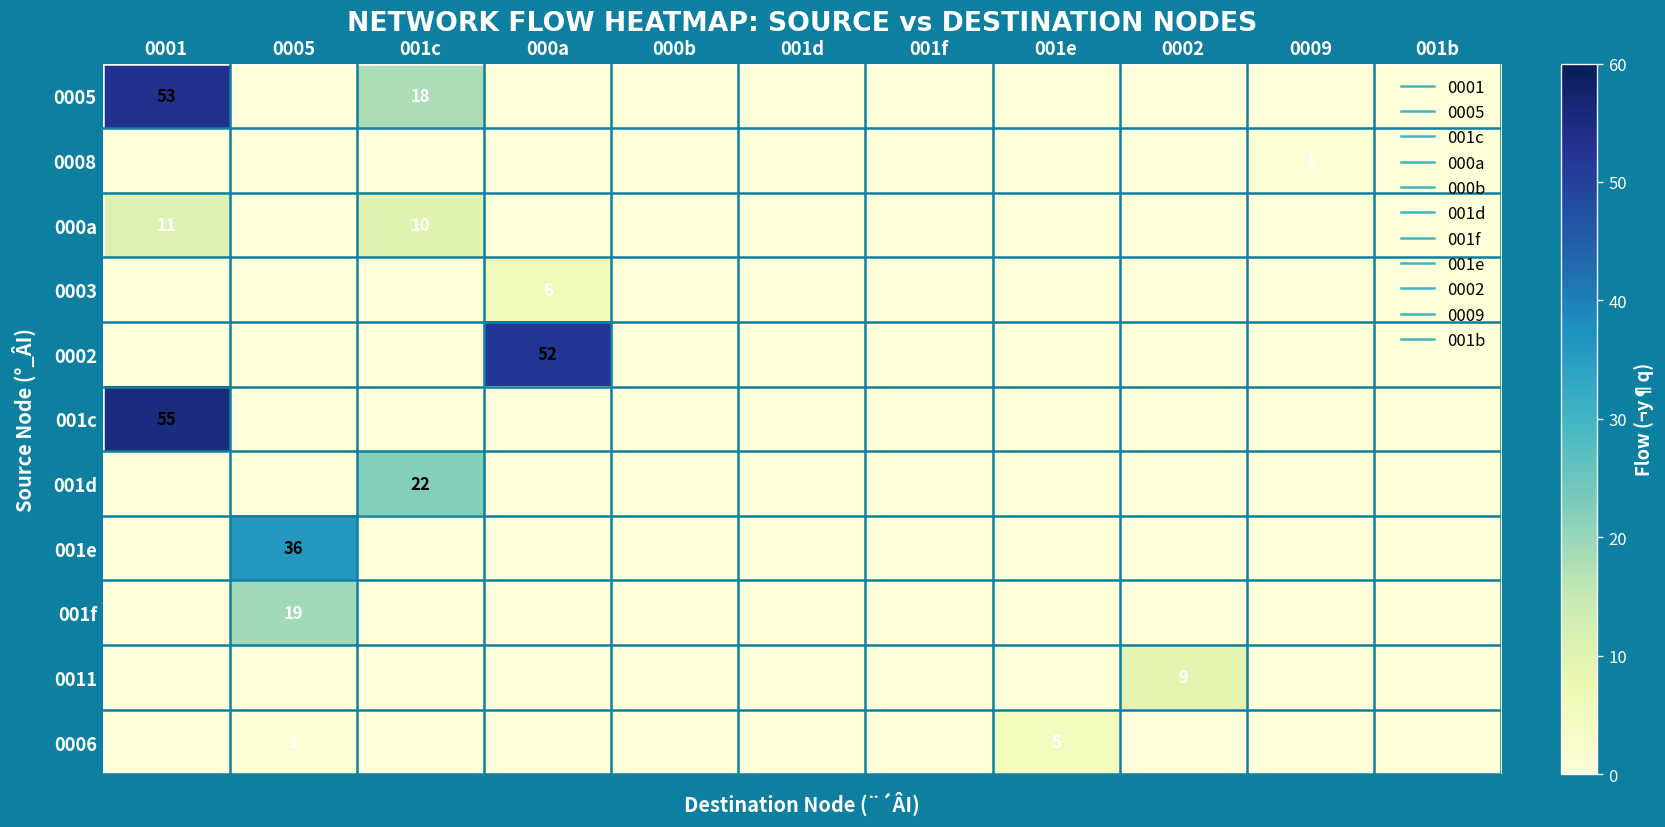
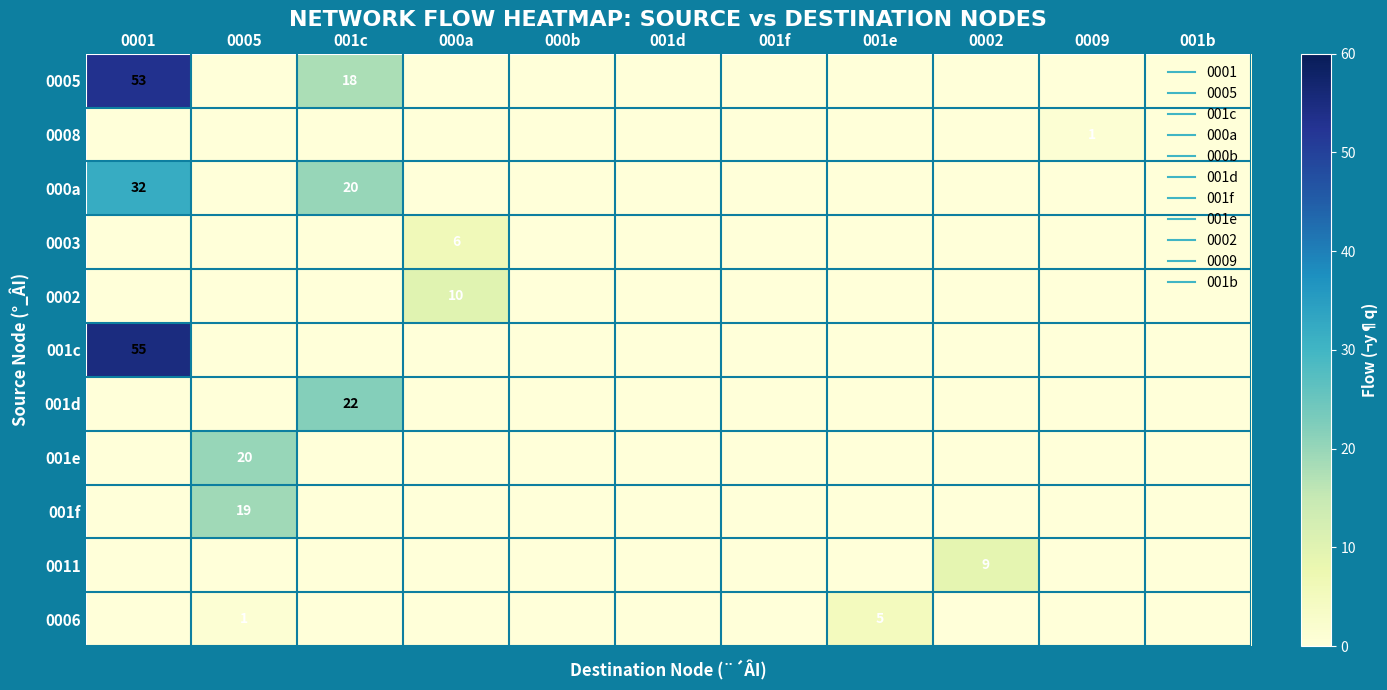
  {
    "0005": {
      "0001": 53,
      "001c": 18
    },
    "000a": {
-     "0001": 11,
-     "001c": 10
+     "0001": 32,
+     "001c": 20
    },
    "0003": {
      "000a": 6
    },
    "0002": {
-     "000a": 52
+     "000a": 10
    },
    "001c": {
      "0001": 55
    },
    "001d": {
      "001c": 22
    },
    "001e": {
-     "0005": 36
+     "0005": 20
    },
    "001f": {
      "0005": 19
    },
    "0011": {
      "0002": 9
    },
    "0006": {
      "001e": 5
    }
  }
